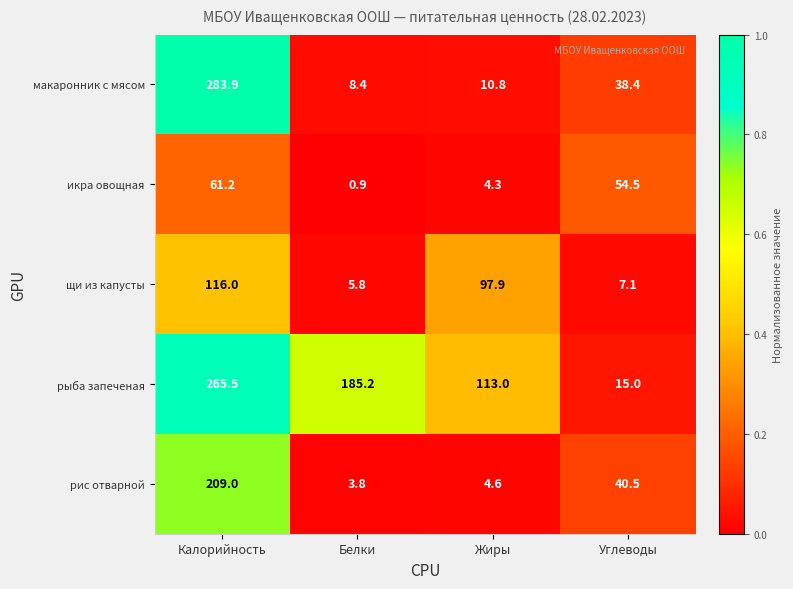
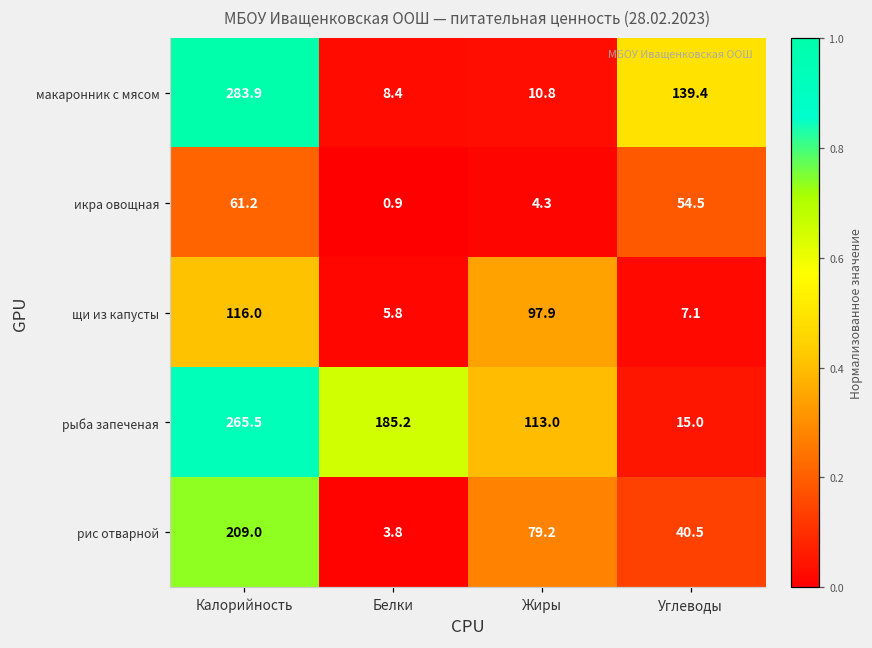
  {
    "макаронник с мясом": {
      "Калорийность": 283.9,
      "Белки": 8.4,
      "Жиры": 10.8,
-     "Углеводы": 38.4
+     "Углеводы": 139.4
    },
    "икра овощная": {
      "Калорийность": 61.2,
      "Белки": 0.9,
      "Жиры": 4.3,
      "Углеводы": 54.5
    },
    "щи из капусты": {
      "Калорийность": 116.0,
      "Белки": 5.8,
      "Жиры": 97.9,
      "Углеводы": 7.1
    },
    "рыба запеченая": {
      "Калорийность": 265.5,
      "Белки": 185.2,
      "Жиры": 113.0,
      "Углеводы": 15.0
    },
    "рис отварной": {
      "Калорийность": 209.0,
      "Белки": 3.8,
-     "Жиры": 4.6,
+     "Жиры": 79.2,
      "Углеводы": 40.5
    }
  }
